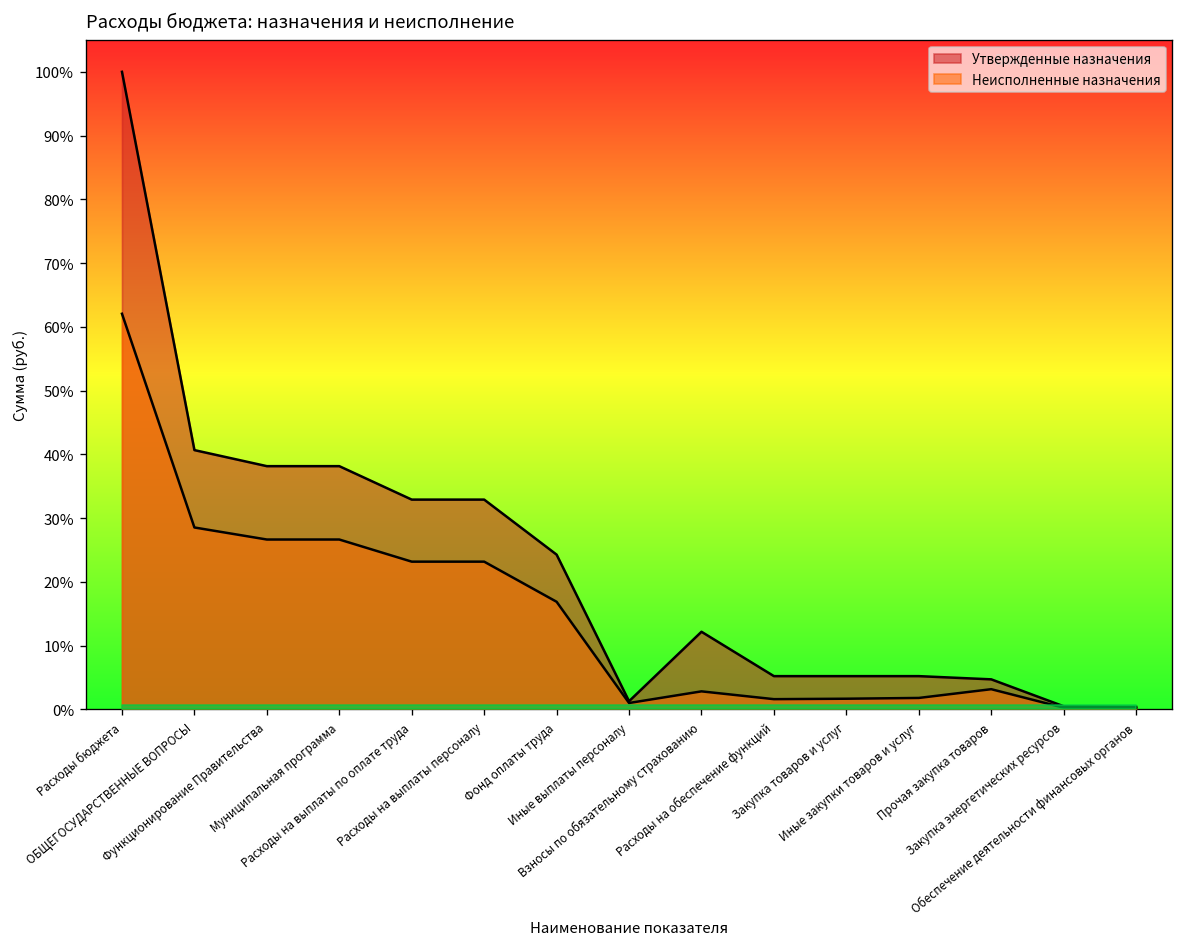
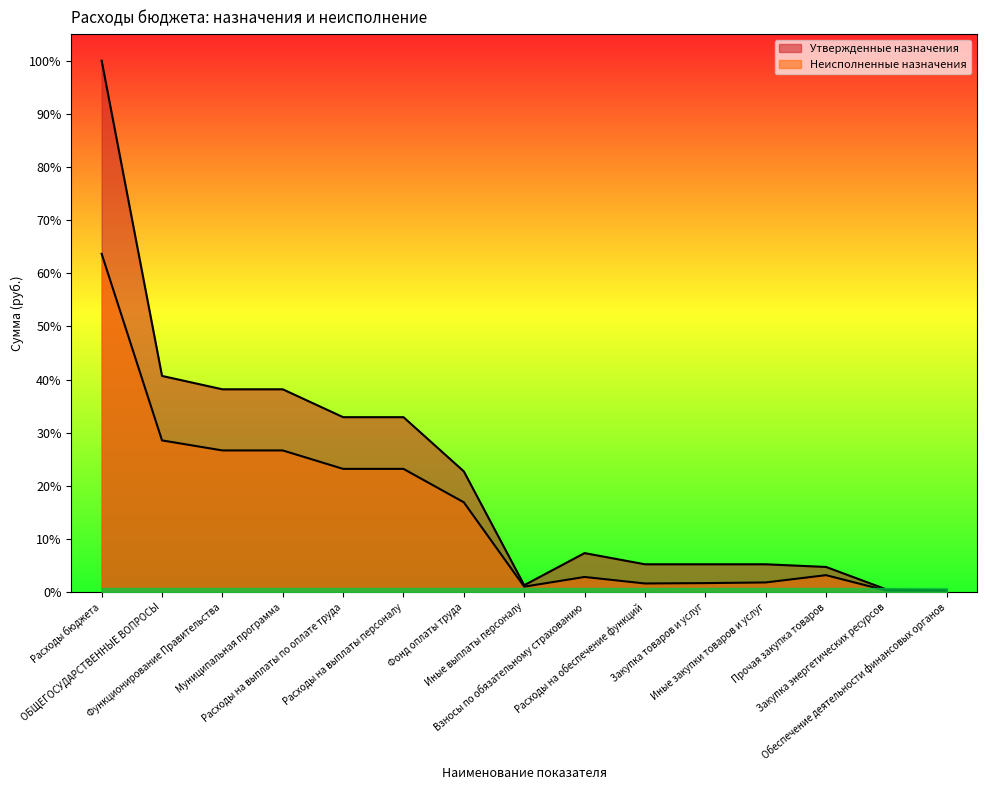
  {
    "Утвержденные назначения": {
      "Расходы бюджета": "100%",
      "ОБЩЕГОСУДАРСТВЕННЫЕ ВОПРОСЫ": "41%",
      "Функционирование Правительства": "38%",
      "Муниципальная программа": "38%",
      "Расходы на выплаты по оплате труда": "33%",
      "Расходы на выплаты персоналу": "33%",
-     "Фонд оплаты труда": "24%",
-     "Взносы по обязательному страхованию": "12%",
+     "Фонд оплаты труда": "23%",
+     "Взносы по обязательному страхованию": "7%",
      "Расходы на обеспечение функций": "5%",
      "Закупка товаров и услуг": "5%",
      "Иные закупки товаров и услуг": "5%",
      "Прочая закупка товаров": "5%"
    },
    "Неисполненные назначения": {
-     "Расходы бюджета": "62%",
+     "Расходы бюджета": "64%",
      "ОБЩЕГОСУДАРСТВЕННЫЕ ВОПРОСЫ": "29%",
      "Функционирование Правительства": "27%",
      "Муниципальная программа": "27%",
      "Расходы на выплаты по оплате труда": "23%",
      "Расходы на выплаты персоналу": "23%",
      "Фонд оплаты труда": "17%",
      "Взносы по обязательному страхованию": "3%",
      "Расходы на обеспечение функций": "2%",
      "Закупка товаров и услуг": "2%",
      "Иные закупки товаров и услуг": "2%",
      "Прочая закупка товаров": "3%"
    }
  }
